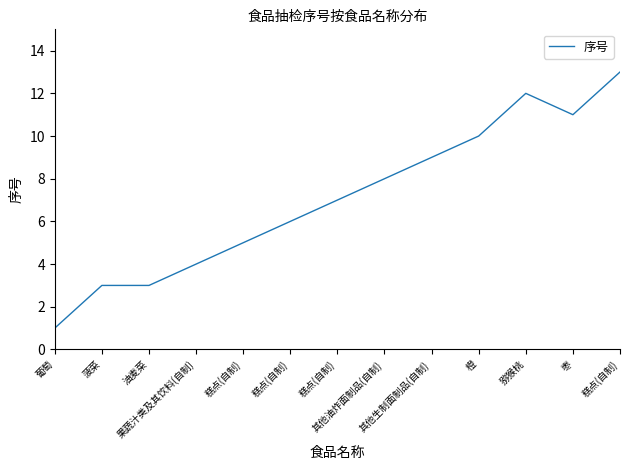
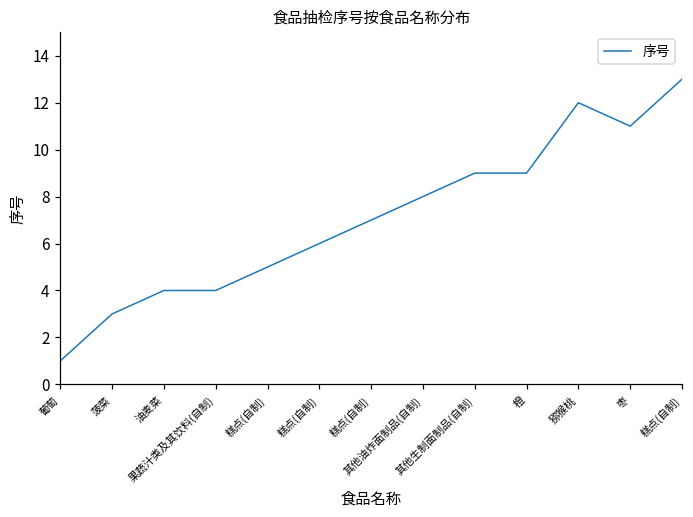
  {
    "葡萄": 1,
    "菠菜": 3,
-   "油麦菜": 3,
+   "油麦菜": 4,
    "果蔬汁类及其饮料(自制)": 4,
    "其他油炸面制品(自制)": 8,
    "其他生制面制品(自制)": 9,
-   "橙": 10,
+   "橙": 9,
    "猕猴桃": 12,
    "枣": 11
  }
